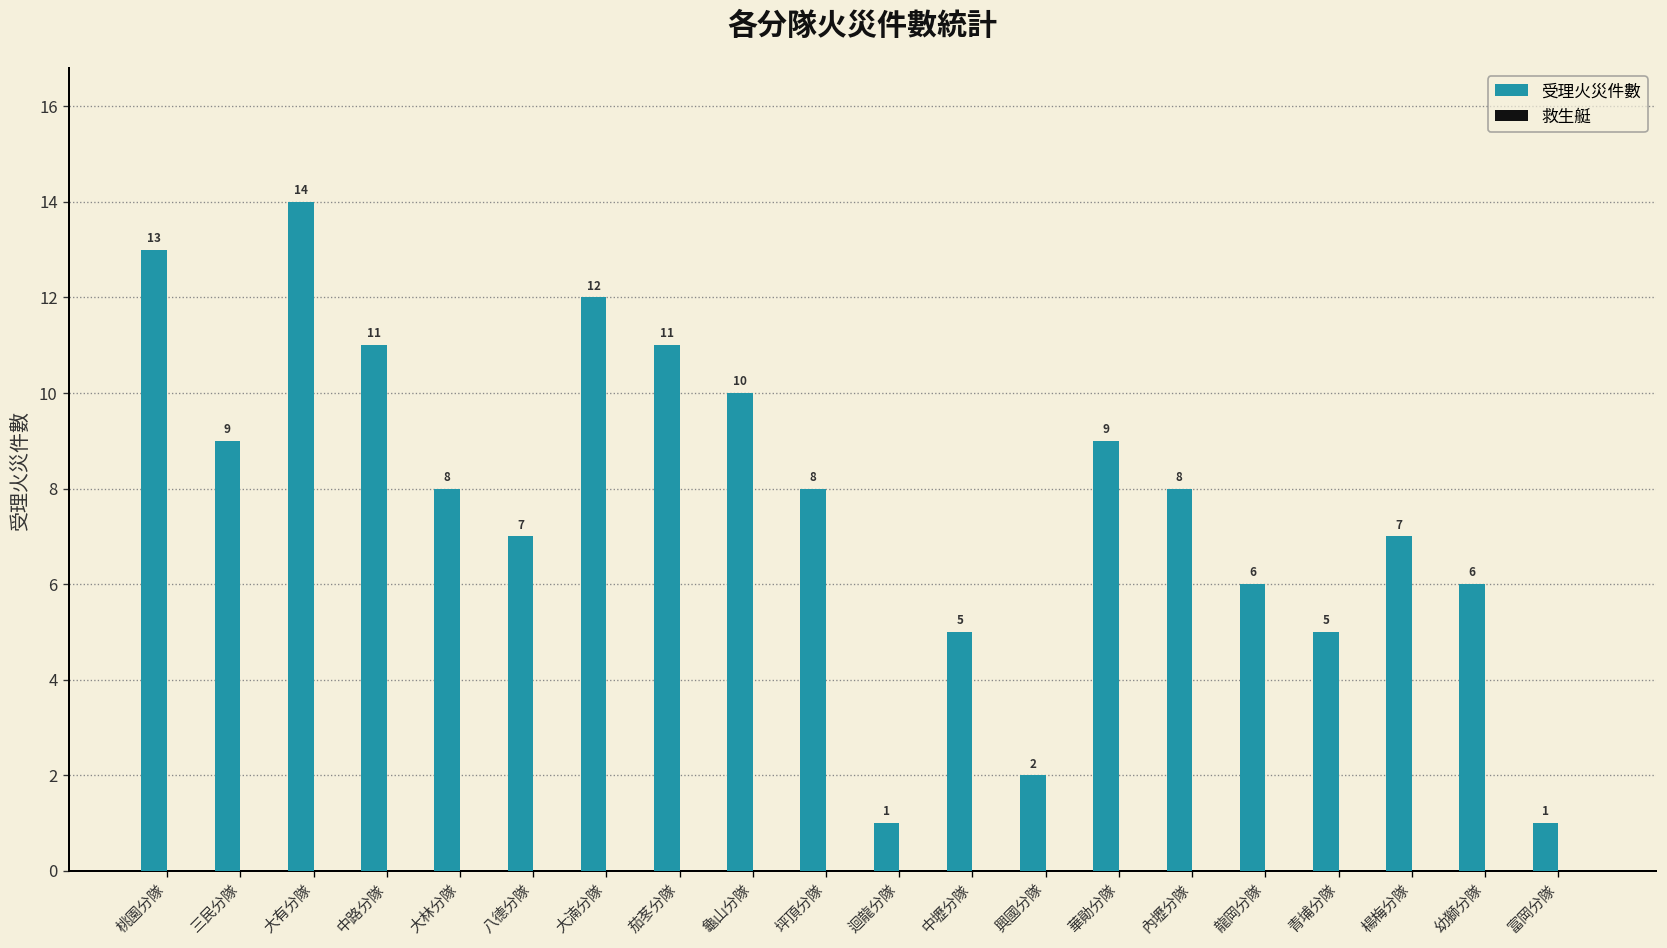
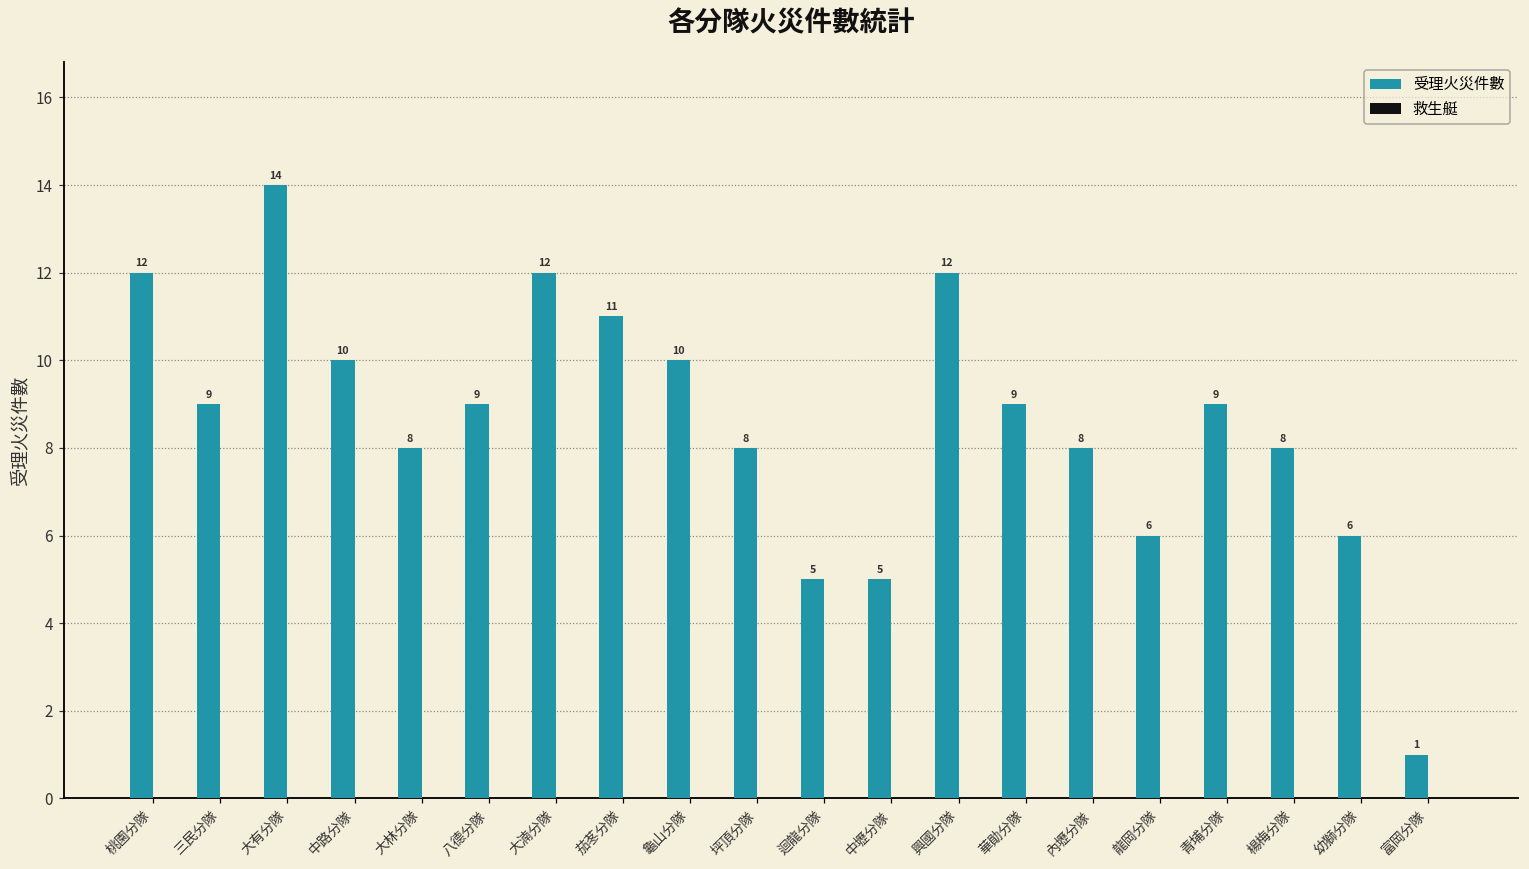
  {
    "受理火災件數": {
-     "桃園分隊": 13,
+     "桃園分隊": 12,
      "三民分隊": 9,
      "大有分隊": 14,
-     "中路分隊": 11,
+     "中路分隊": 10,
      "大林分隊": 8,
-     "八德分隊": 7,
+     "八德分隊": 9,
      "大湳分隊": 12,
      "茄苳分隊": 11,
      "龜山分隊": 10,
      "坪頂分隊": 8,
-     "迴龍分隊": 1,
+     "迴龍分隊": 5,
      "中壢分隊": 5,
-     "興國分隊": 2,
+     "興國分隊": 12,
      "華勛分隊": 9,
      "內壢分隊": 8,
      "龍岡分隊": 6,
-     "青埔分隊": 5,
-     "楊梅分隊": 7,
+     "青埔分隊": 9,
+     "楊梅分隊": 8,
      "幼獅分隊": 6,
      "富岡分隊": 1
    },
    "救生艇": {
      "桃園分隊": 0.0,
      "三民分隊": 0.0,
      "大有分隊": 0.0,
      "中路分隊": 0.0,
      "大林分隊": 0.0,
      "八德分隊": 0.0,
      "大湳分隊": 0.0,
      "茄苳分隊": 0.0,
      "龜山分隊": 0.0,
      "坪頂分隊": 0.0,
      "迴龍分隊": 0.0,
      "中壢分隊": 0.0,
      "興國分隊": 0.0,
      "華勛分隊": 0.0,
      "內壢分隊": 0.0,
      "龍岡分隊": 0.0,
      "青埔分隊": 0.0,
      "楊梅分隊": 0.0,
      "幼獅分隊": 0.0,
      "富岡分隊": 0.0
    }
  }
